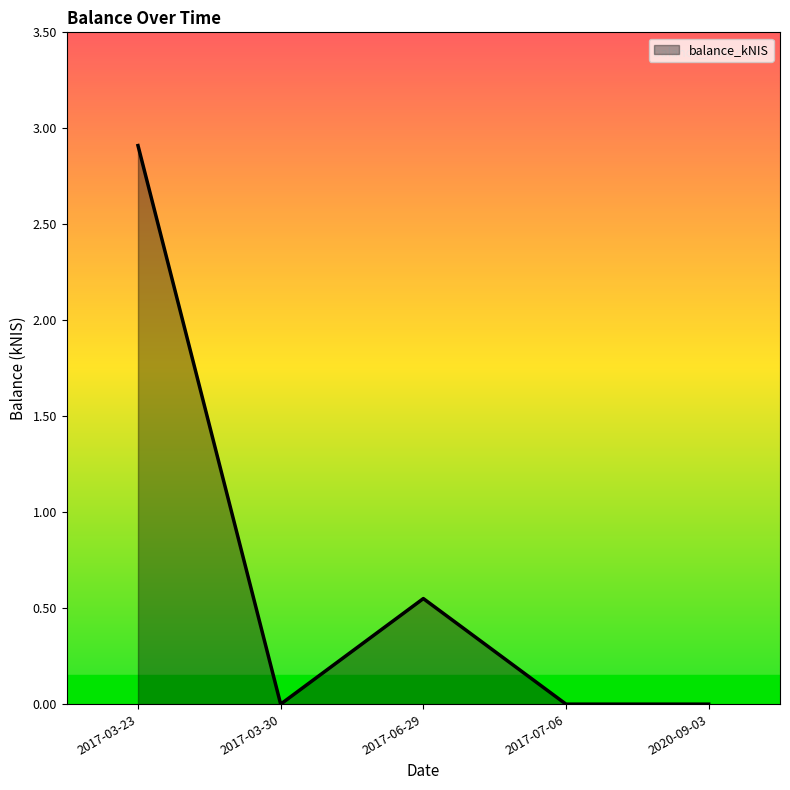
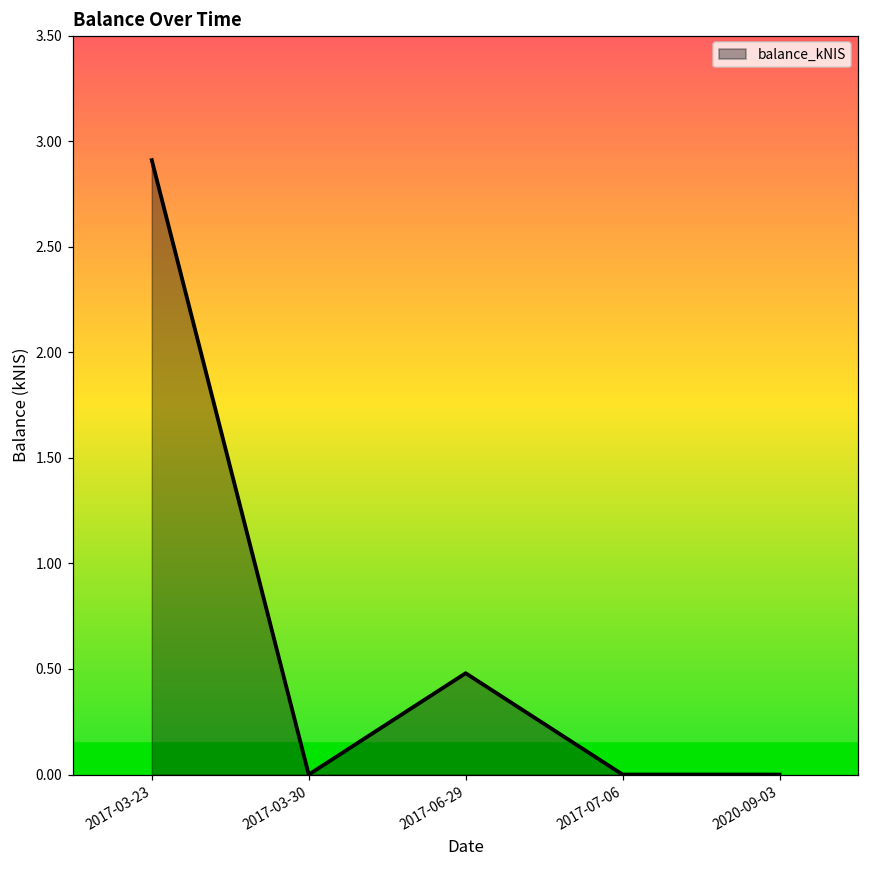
  {
    "2017-03-23": 2.91,
-   "2017-06-29": 0.55
+   "2017-06-29": 0.48
  }
